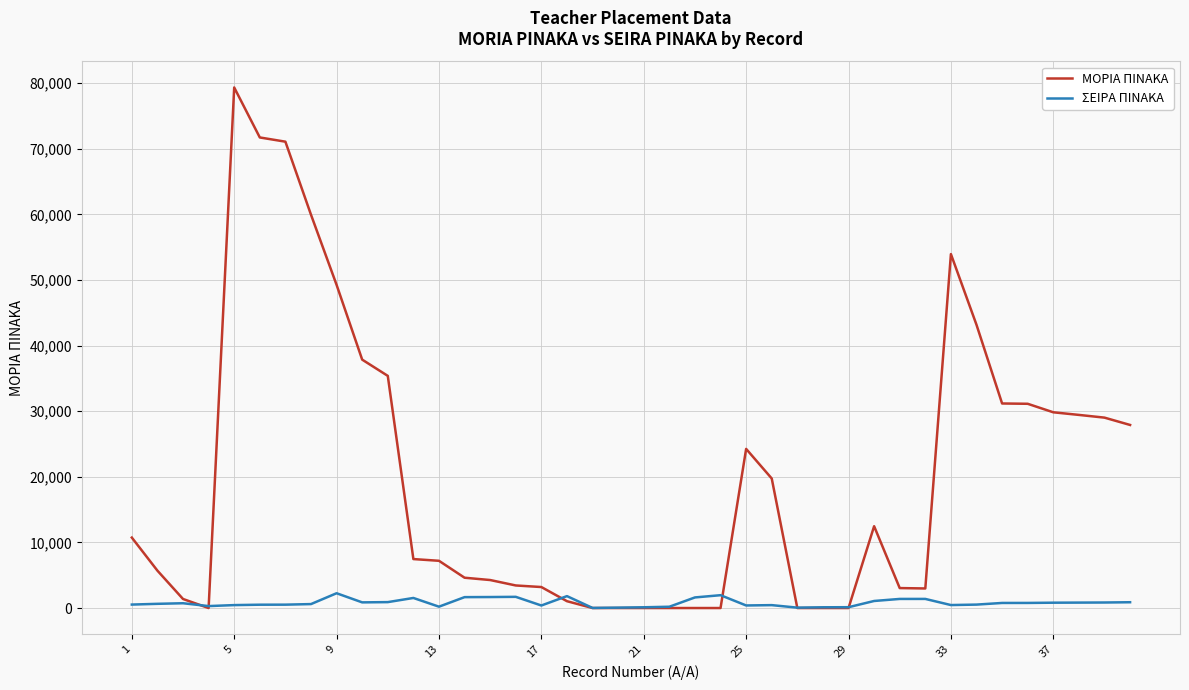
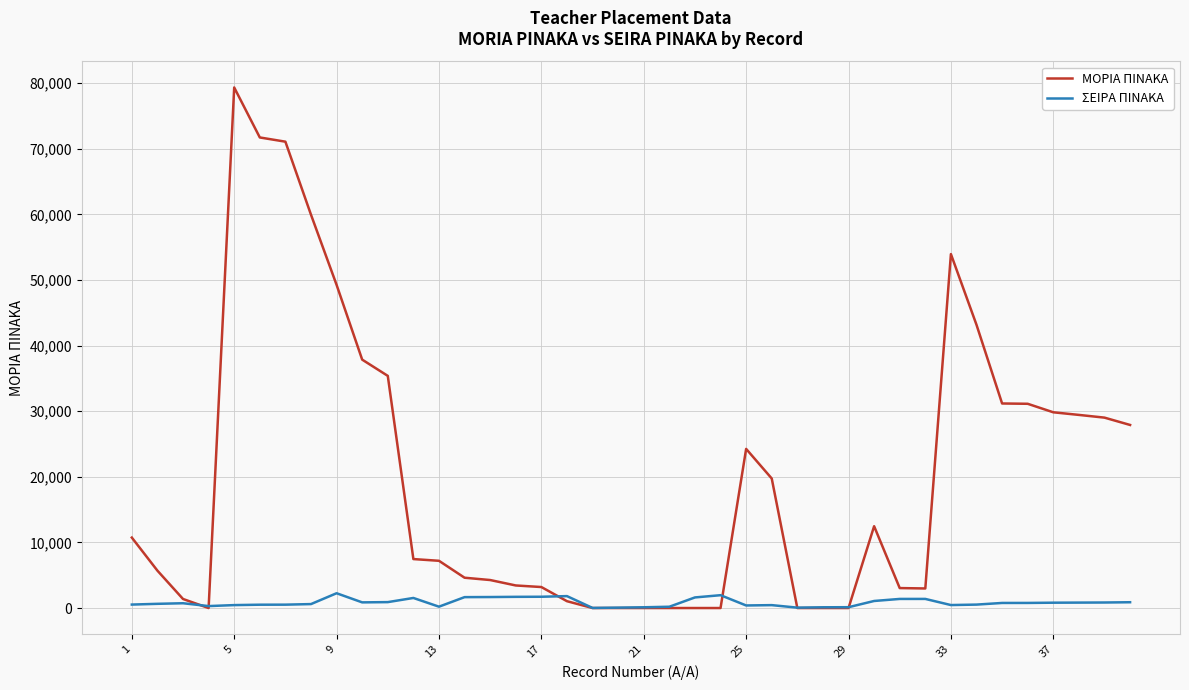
  {
    "ΜΟΡΙΑ ΠΙΝΑΚΑ": {
      "1": "11,000",
      "5": "79,000",
      "9": "49,000",
      "13": "7,000",
      "17": "3,000",
      "25": "24,000",
      "33": "54,000",
      "37": "30,000"
    },
    "ΣΕΙΡΑ ΠΙΝΑΚΑ": {
      "1": "1,000",
      "5": "0",
      "9": "2,000",
      "13": "0",
-     "17": "0",
+     "17": "2,000",
      "25": "0",
      "33": "0",
      "37": "1,000"
    }
  }
